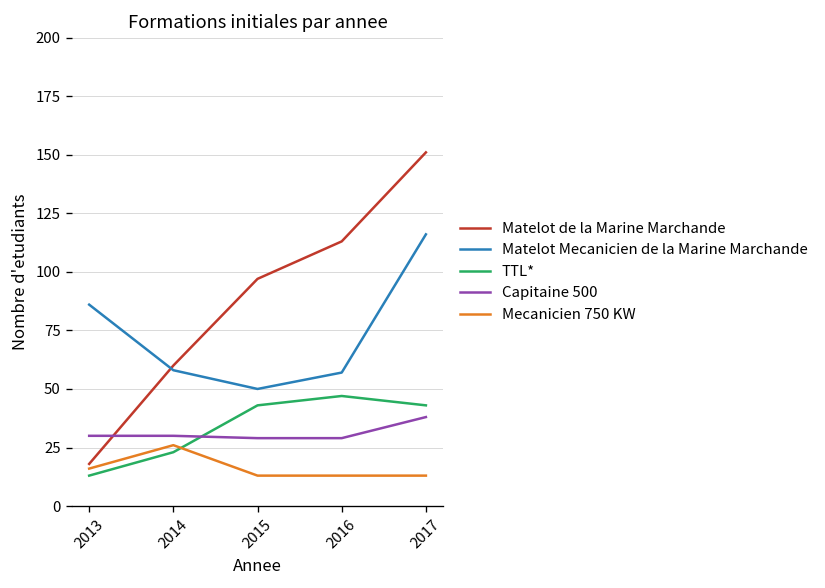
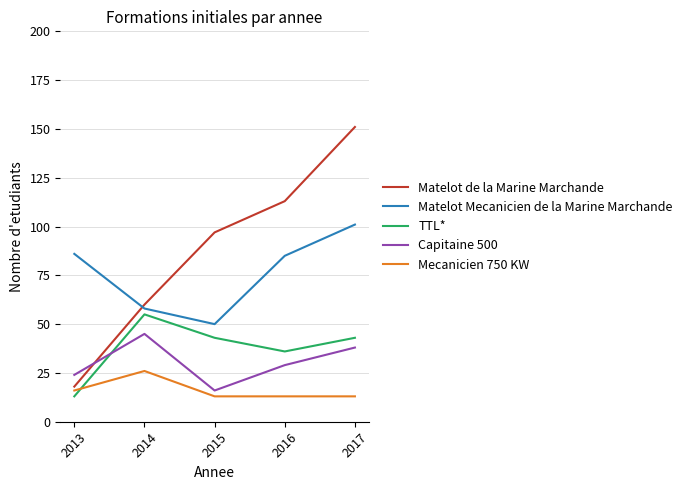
  {
    "Matelot de la Marine Marchande": {
      "2013": 18,
      "2014": 60,
      "2015": 97,
      "2016": 113,
      "2017": 151
    },
    "Matelot Mecanicien de la Marine Marchande": {
      "2013": 86,
      "2014": 58,
      "2015": 50,
-     "2016": 57,
-     "2017": 116
+     "2016": 85,
+     "2017": 101
    },
    "TTL*": {
      "2013": 13,
-     "2014": 23,
+     "2014": 55,
      "2015": 43,
-     "2016": 47,
+     "2016": 36,
      "2017": 43
    },
    "Capitaine 500": {
-     "2013": 30,
-     "2014": 30,
-     "2015": 29,
+     "2013": 24,
+     "2014": 45,
+     "2015": 16,
      "2016": 29,
      "2017": 38
    },
    "Mecanicien 750 KW": {
      "2013": 16,
      "2014": 26,
      "2015": 13,
      "2016": 13,
      "2017": 13
    }
  }
